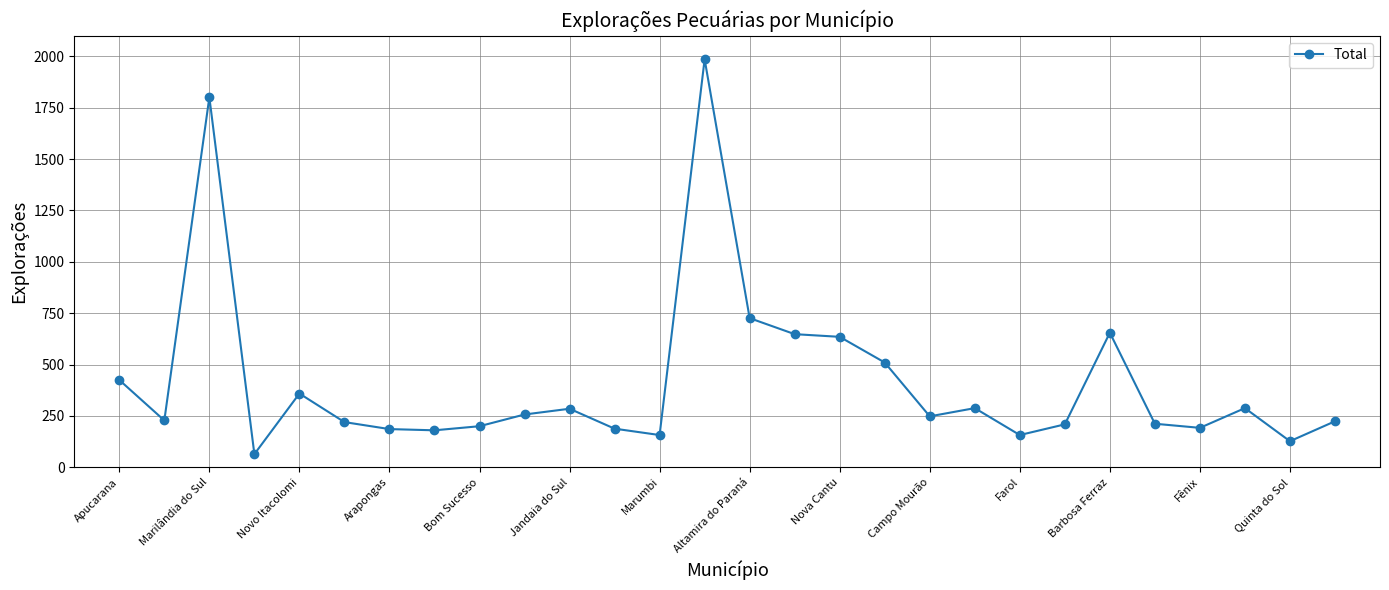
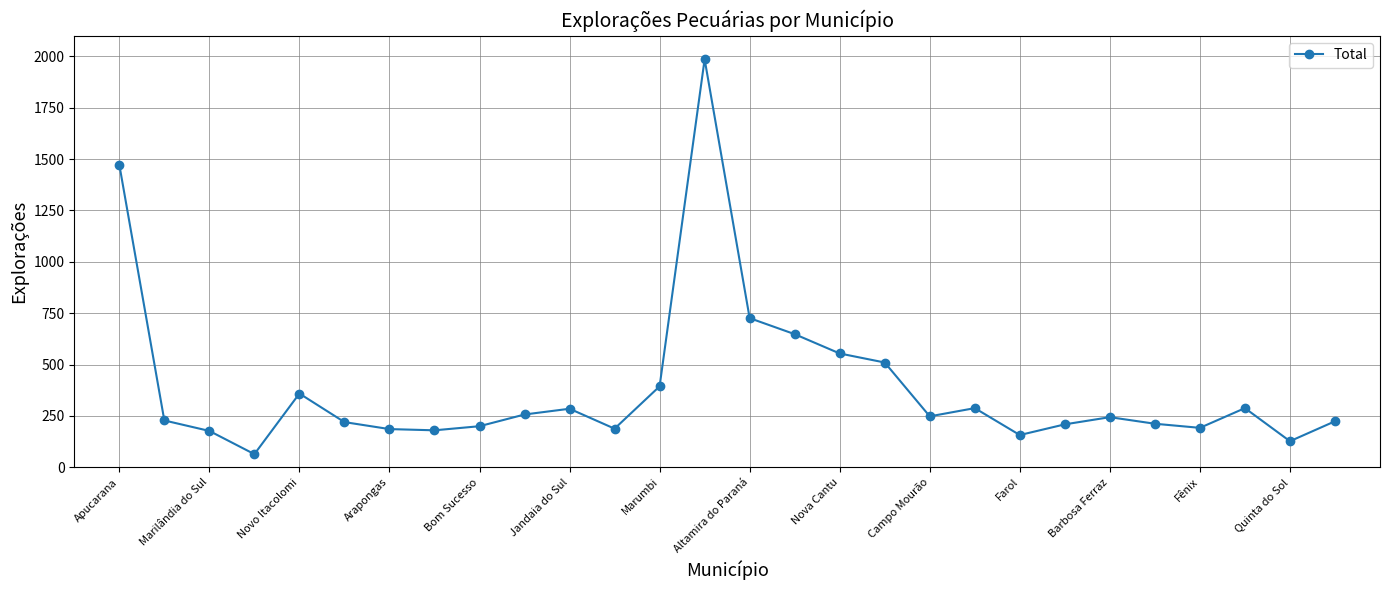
  {
-   "Apucarana": 430,
-   "Marilândia do Sul": 1800,
+   "Apucarana": 1470,
+   "Marilândia do Sul": 180,
    "Novo Itacolomi": 360,
    "Arapongas": 190,
    "Bom Sucesso": 200,
    "Jandaia do Sul": 290,
-   "Marumbi": 160,
+   "Marumbi": 390,
    "Altamira do Paraná": 730,
-   "Nova Cantu": 640,
+   "Nova Cantu": 550,
    "Campo Mourão": 250,
    "Farol": 160,
-   "Barbosa Ferraz": 660,
+   "Barbosa Ferraz": 240,
    "Fênix": 190,
    "Quinta do Sol": 130
  }
